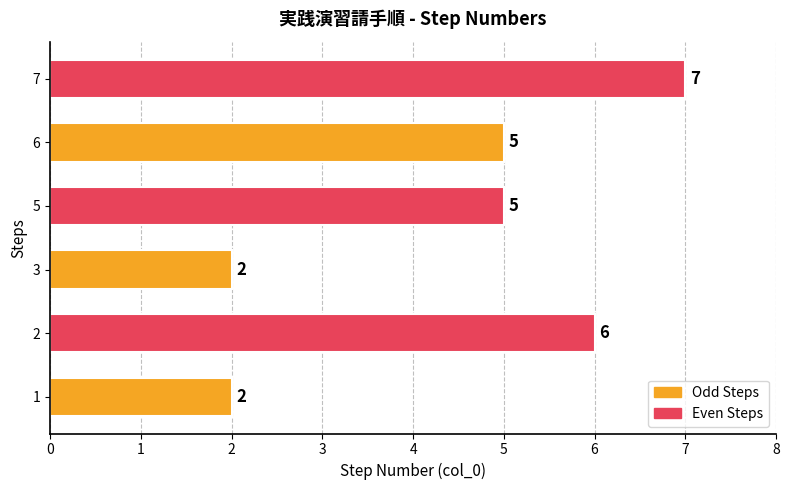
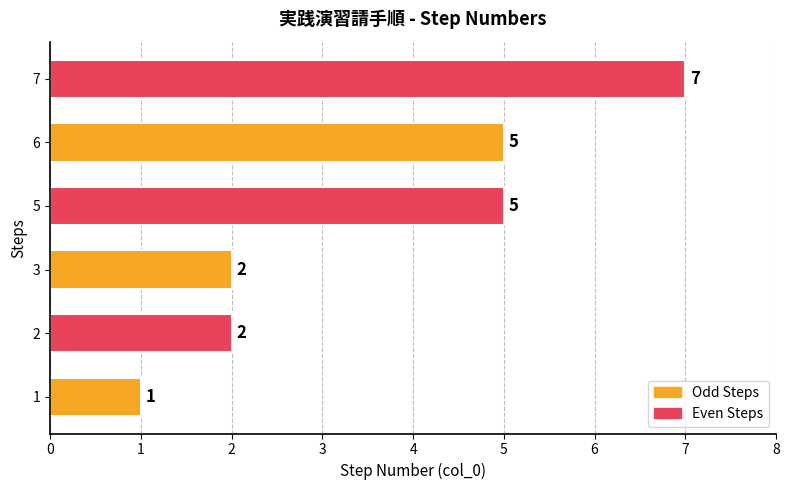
  {
    "7": 7,
    "6": 5,
    "5": 5,
    "3": 2,
-   "2": 6,
-   "1": 2
+   "2": 2,
+   "1": 1
  }
